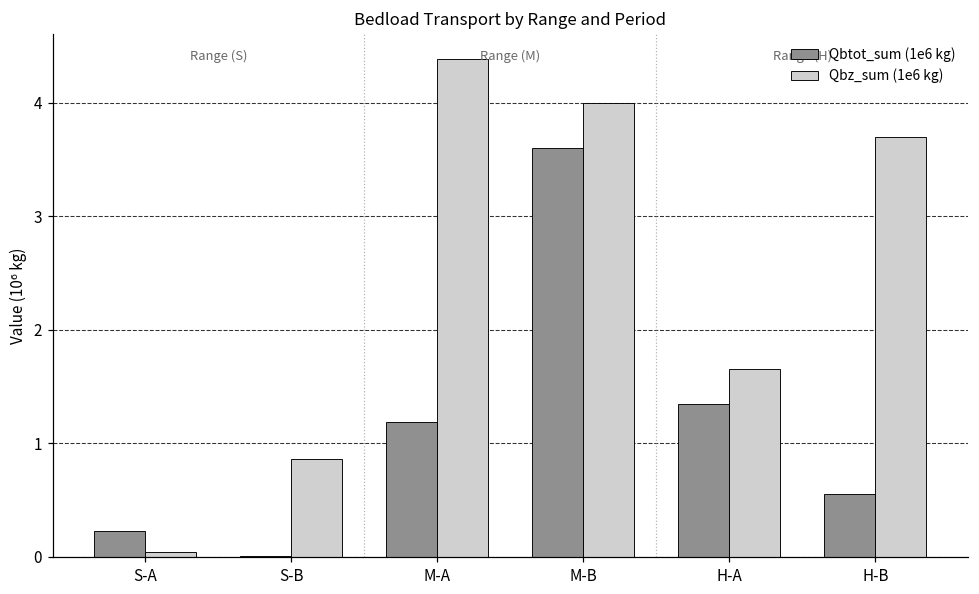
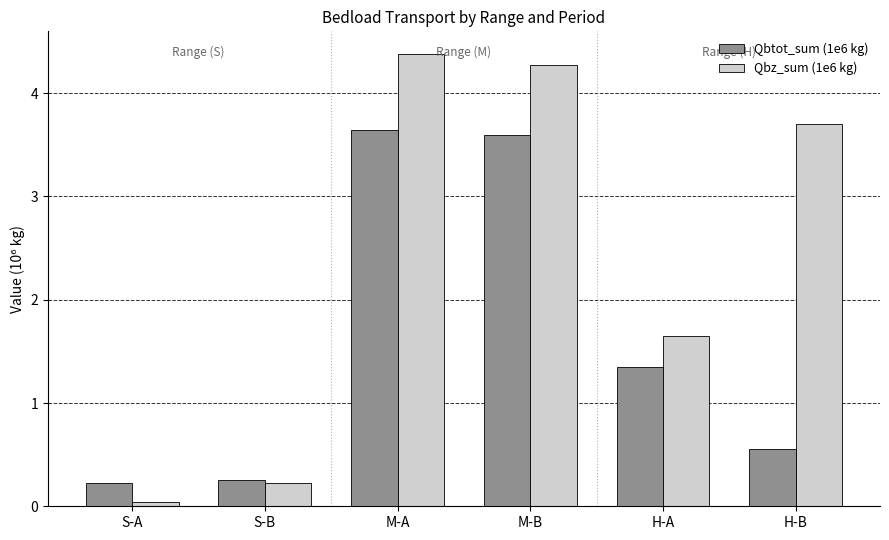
  {
    "Qbtot_sum (1e6 kg)": {
      "S-A": 0.23,
-     "S-B": 0.01,
-     "M-A": 1.19,
+     "S-B": 0.26,
+     "M-A": 3.64,
      "M-B": 3.60,
      "H-A": 1.35,
      "H-B": 0.55
    },
    "Qbz_sum (1e6 kg)": {
      "S-A": 0.05,
-     "S-B": 0.86,
+     "S-B": 0.23,
      "M-A": 4.38,
-     "M-B": 4.00,
+     "M-B": 4.27,
      "H-A": 1.65,
      "H-B": 3.70
    }
  }
